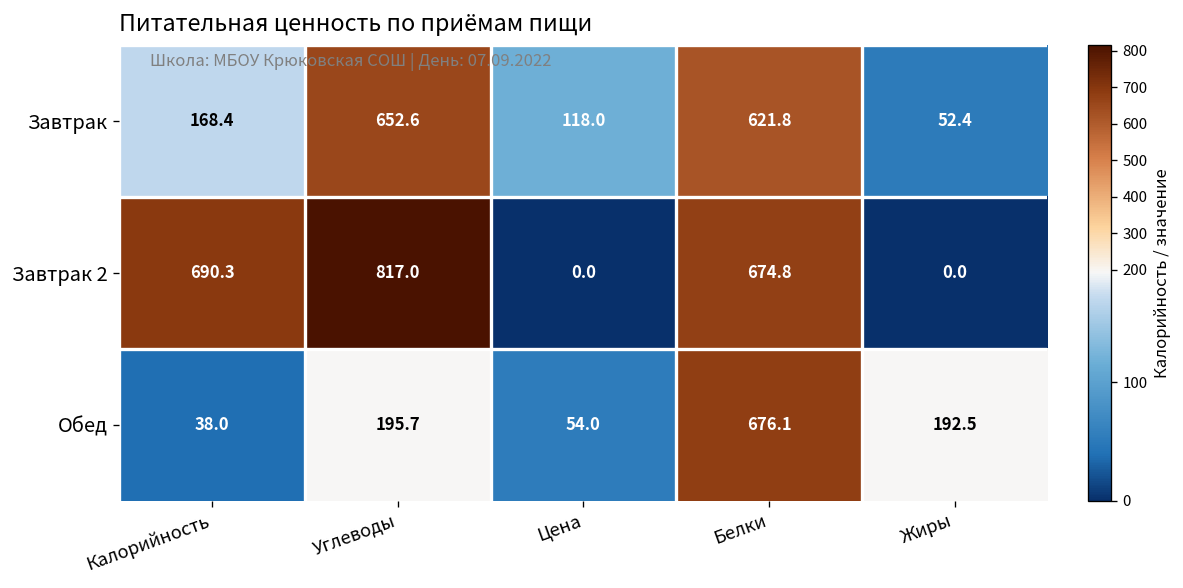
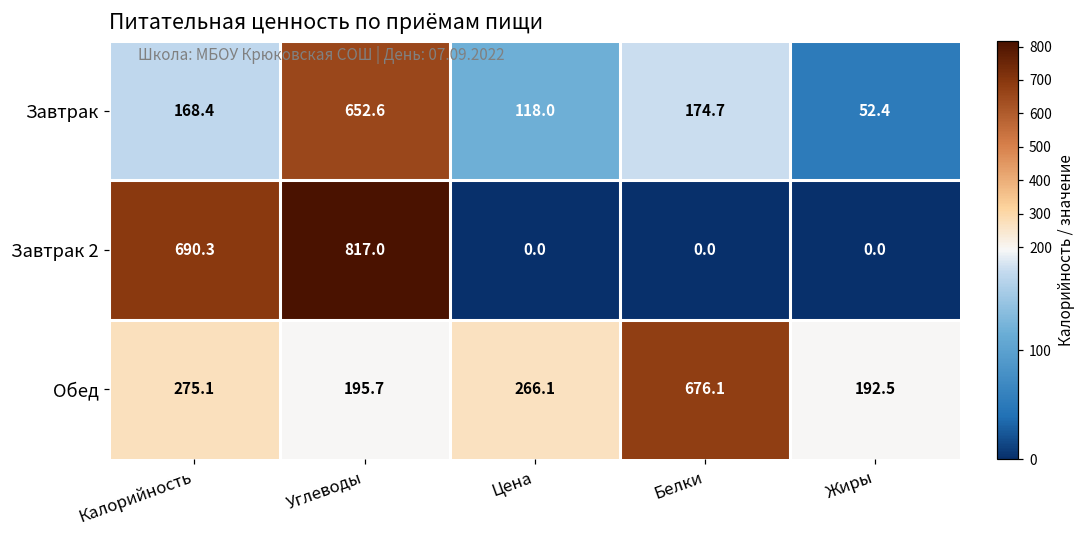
  {
    "Завтрак": {
      "Калорийность": 168.4,
      "Углеводы": 652.6,
      "Цена": 118.0,
-     "Белки": 621.8,
+     "Белки": 174.7,
      "Жиры": 52.4
    },
    "Завтрак 2": {
      "Калорийность": 690.3,
      "Углеводы": 817.0,
      "Цена": 0.0,
-     "Белки": 674.8,
+     "Белки": 0.0,
      "Жиры": 0.0
    },
    "Обед": {
-     "Калорийность": 38.0,
+     "Калорийность": 275.1,
      "Углеводы": 195.7,
-     "Цена": 54.0,
+     "Цена": 266.1,
      "Белки": 676.1,
      "Жиры": 192.5
    }
  }
